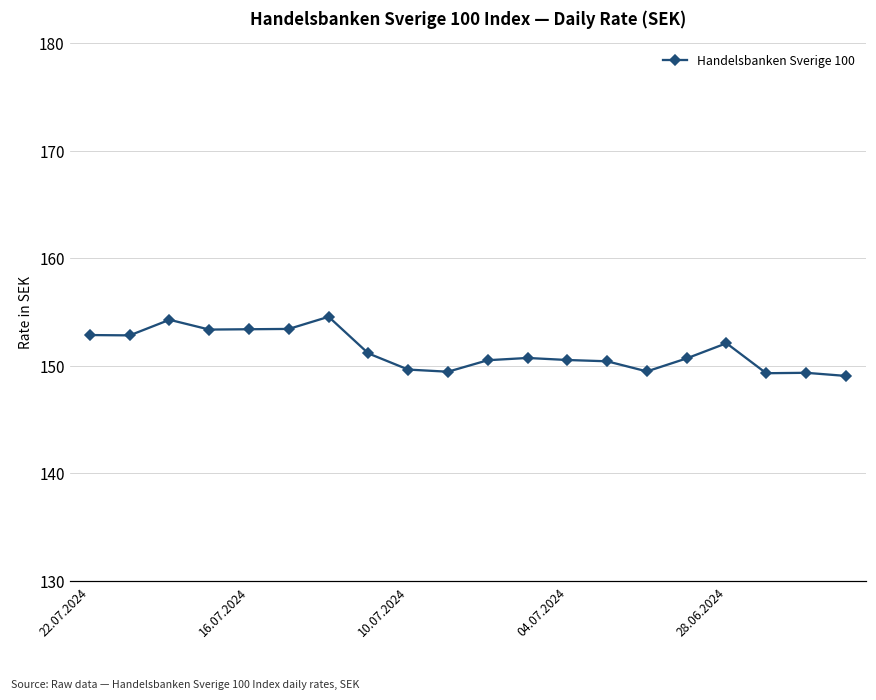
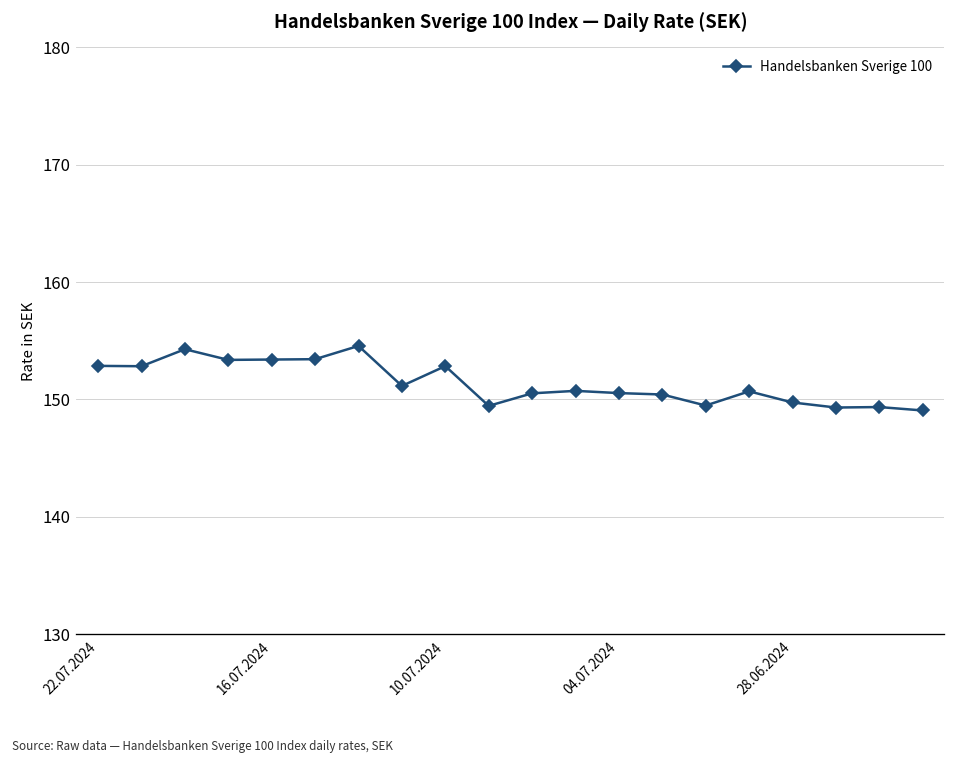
  {
    "22.07.2024": 153,
    "16.07.2024": 153,
-   "10.07.2024": 150,
+   "10.07.2024": 153,
    "04.07.2024": 151,
-   "28.06.2024": 152
+   "28.06.2024": 150
  }
